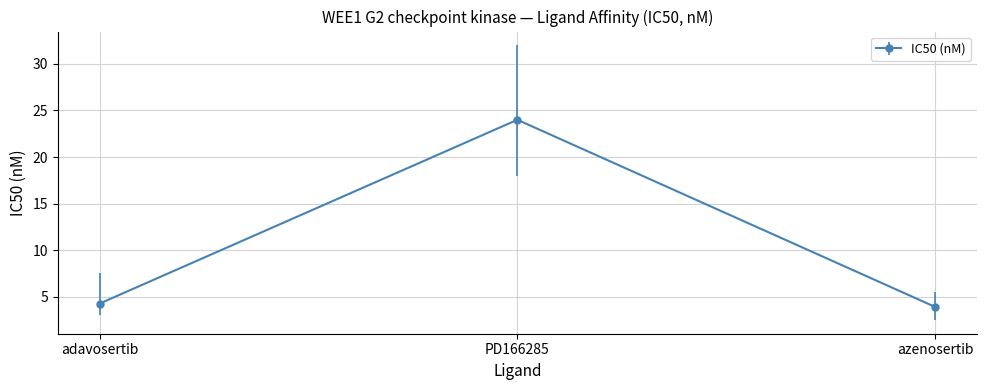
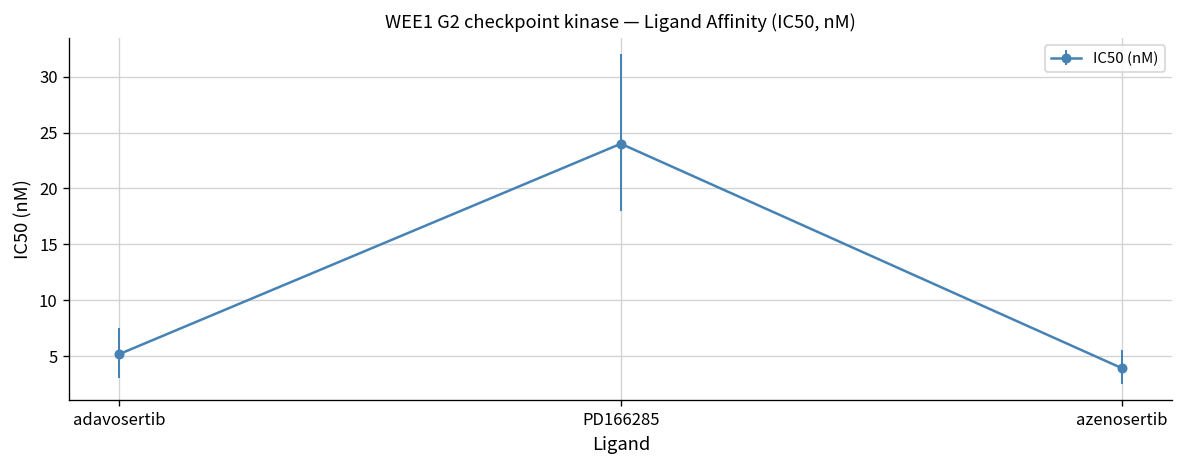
  {
-   "adavosertib": 4,
+   "adavosertib": 5,
    "PD166285": 24,
    "azenosertib": 4
  }
